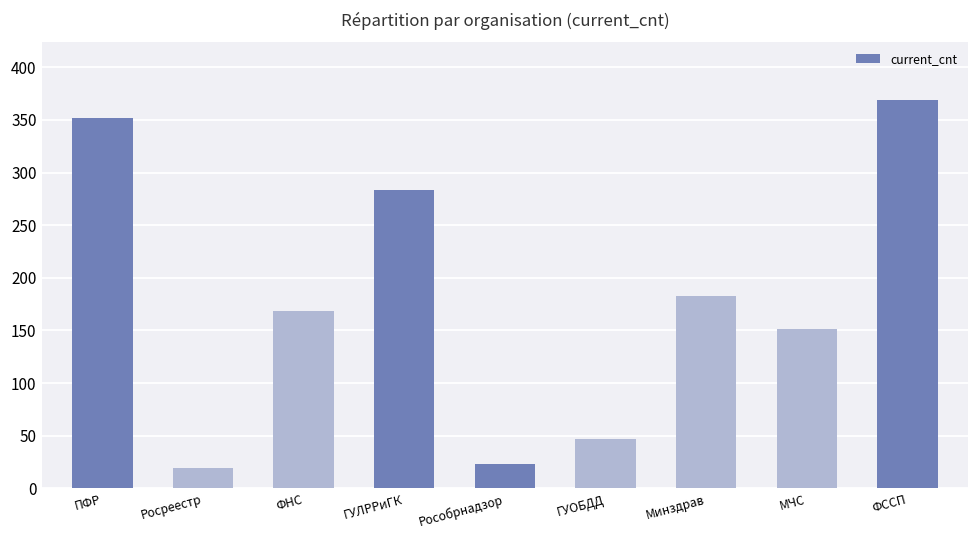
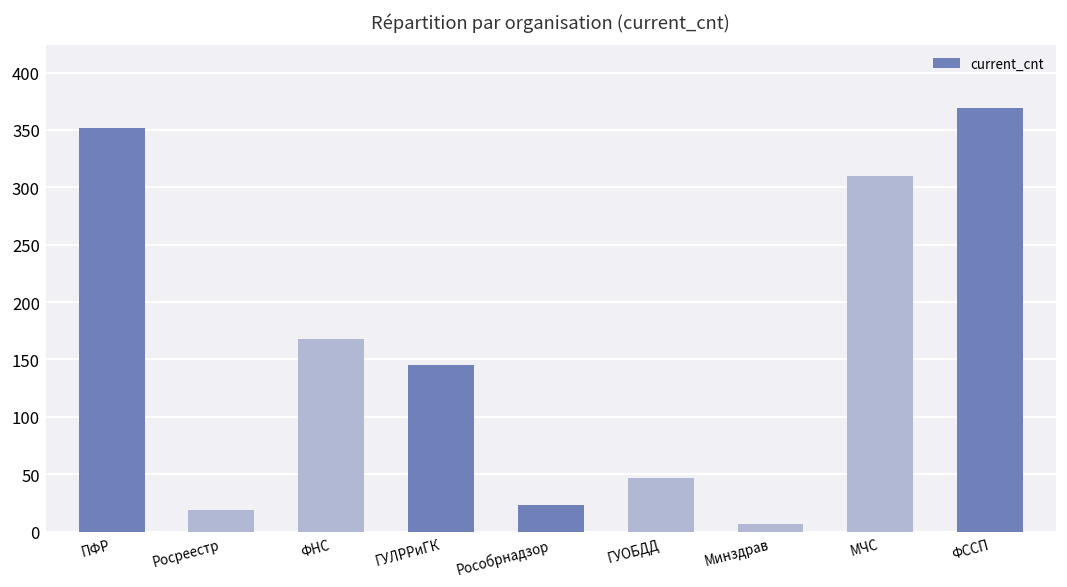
  {
    "ПФР": 350,
    "Росреестр": 20,
    "ФНС": 170,
-   "ГУЛРРиГК": 280,
+   "ГУЛРРиГК": 150,
    "Рособрнадзор": 20,
    "ГУОБДД": 50,
-   "Минздрав": 180,
-   "МЧС": 150,
+   "Минздрав": 10,
+   "МЧС": 310,
    "ФССП": 370
  }
